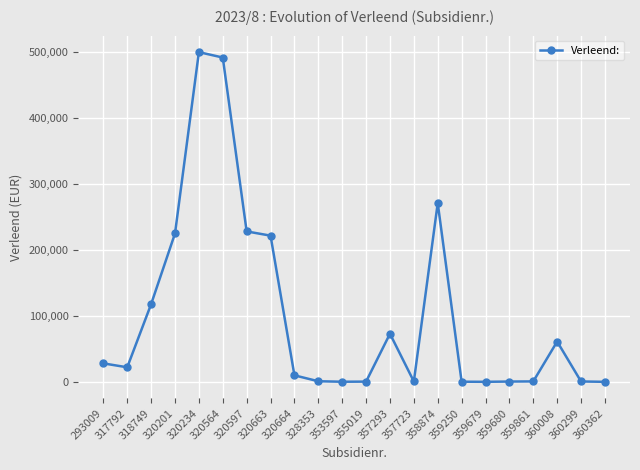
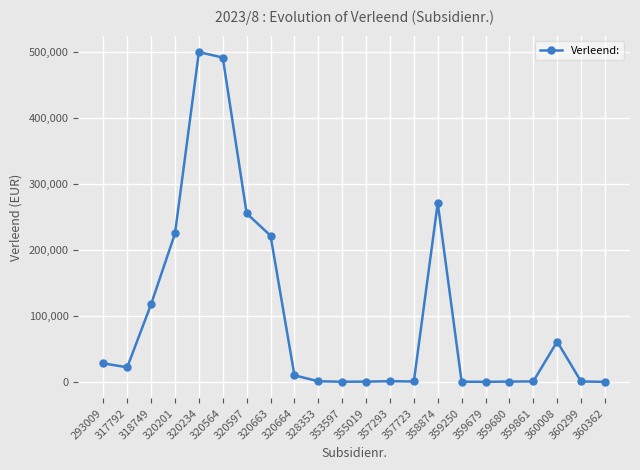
  {
    "293009": "30,000",
    "317792": "20,000",
    "318749": "120,000",
    "320201": "230,000",
    "320234": "500,000",
    "320564": "490,000",
-   "320597": "230,000",
+   "320597": "260,000",
    "320663": "220,000",
    "320664": "10,000",
    "328353": "0",
    "353597": "0",
    "355019": "0",
-   "357293": "70,000",
+   "357293": "0",
    "357723": "0",
    "358874": "270,000",
    "359250": "0",
    "359679": "0",
    "359680": "0",
    "359861": "0",
    "360008": "60,000",
    "360299": "0",
    "360362": "0"
  }
